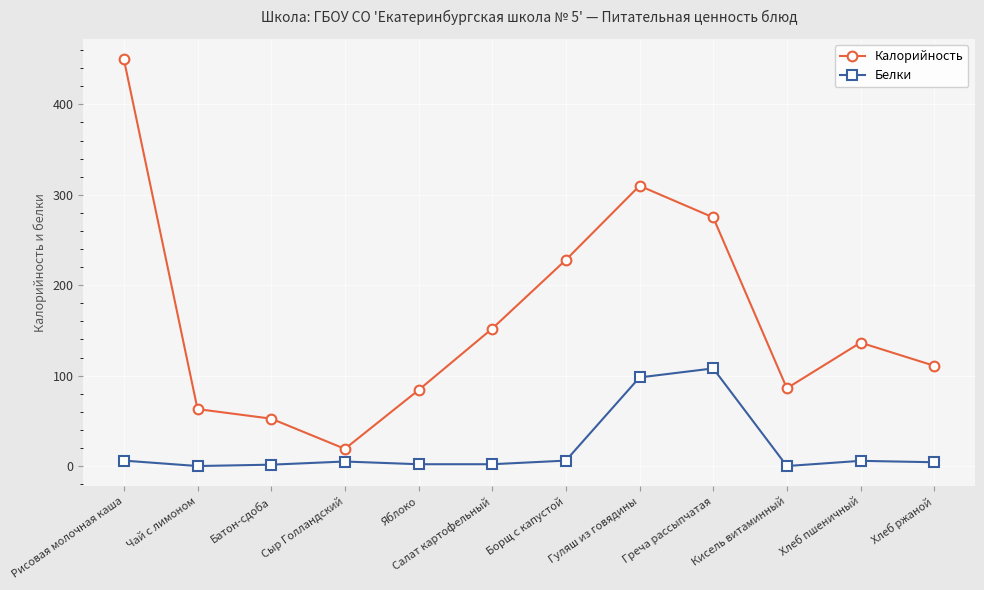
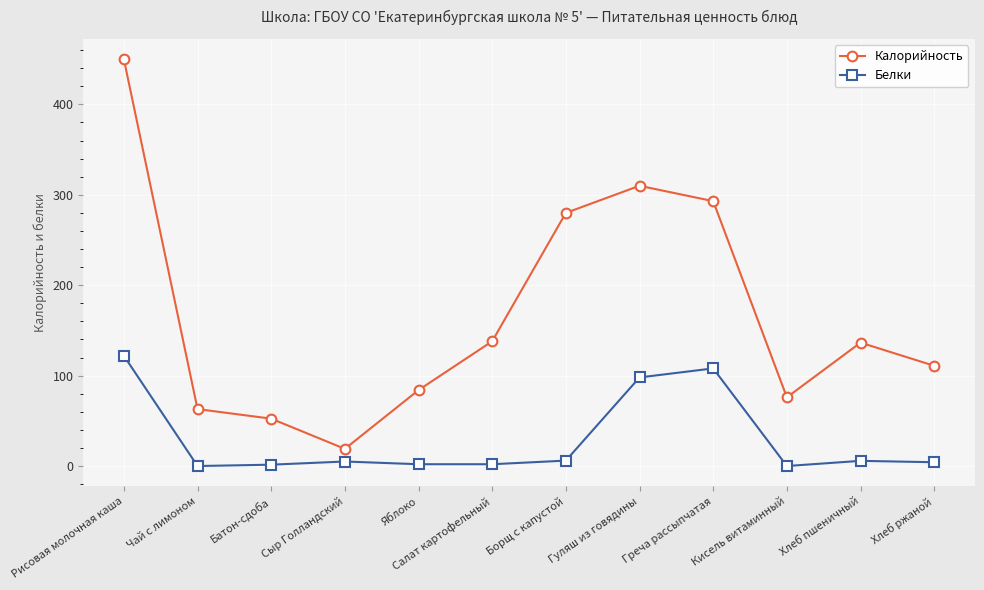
  {
    "Калорийность": {
      "Рисовая молочная каша": 450,
      "Чай с лимоном": 60,
      "Батон-сдоба": 50,
      "Сыр Голландский": 20,
      "Яблоко": 80,
-     "Салат картофельный": 150,
-     "Борщ с капустой": 230,
+     "Салат картофельный": 140,
+     "Борщ с капустой": 280,
      "Гуляш из говядины": 310,
-     "Греча рассыпчатая": 280,
-     "Кисель витаминный": 90,
+     "Греча рассыпчатая": 290,
+     "Кисель витаминный": 80,
      "Хлеб пшеничный": 140,
      "Хлеб ржаной": 110
    },
    "Белки": {
-     "Рисовая молочная каша": 10,
+     "Рисовая молочная каша": 120,
      "Чай с лимоном": 0,
      "Батон-сдоба": 0,
      "Сыр Голландский": 10,
      "Яблоко": 0,
      "Салат картофельный": 0,
      "Борщ с капустой": 10,
      "Гуляш из говядины": 100,
      "Греча рассыпчатая": 110,
      "Кисель витаминный": 0,
      "Хлеб пшеничный": 10,
      "Хлеб ржаной": 0
    }
  }
